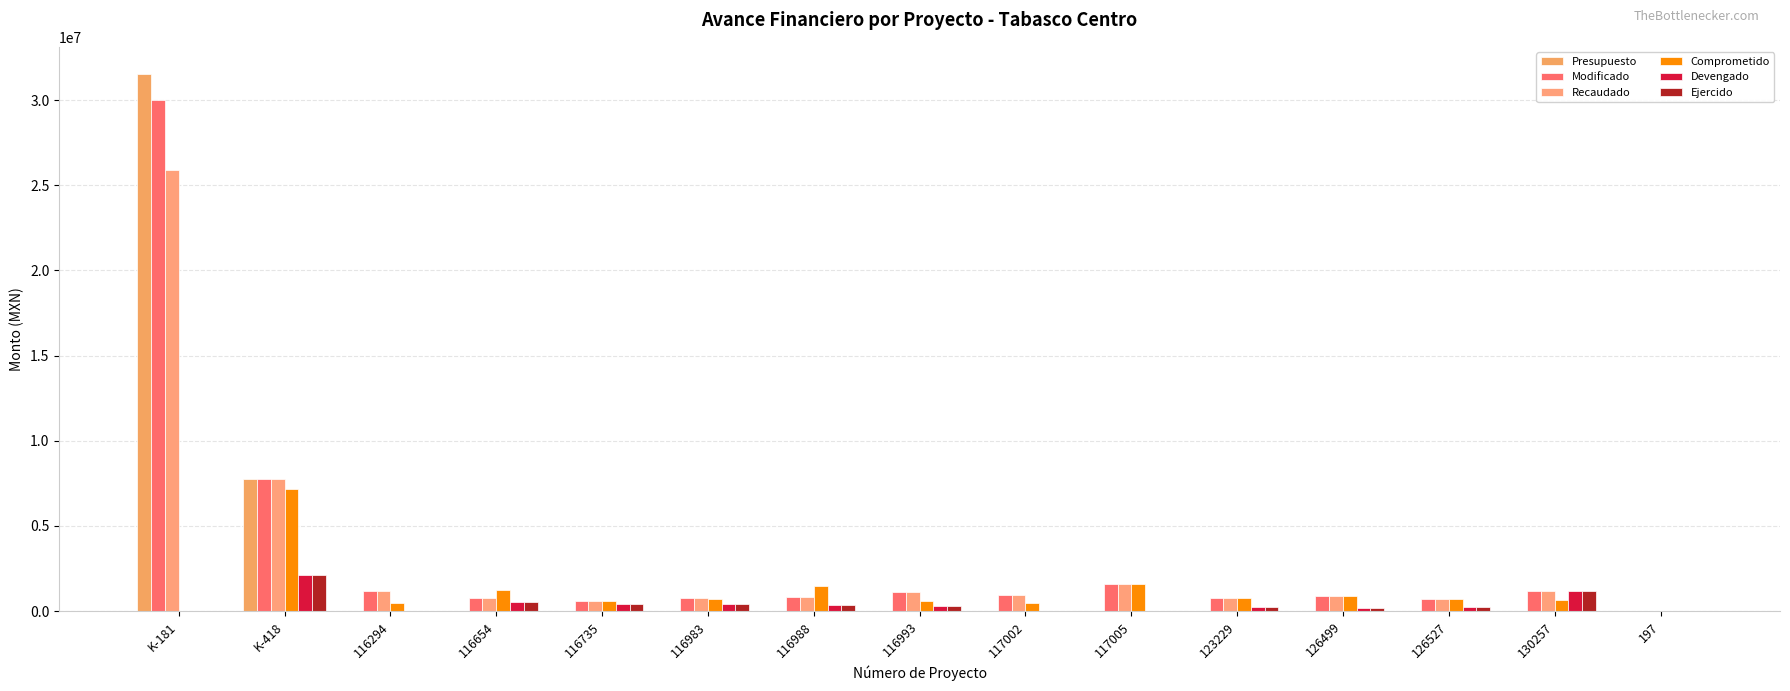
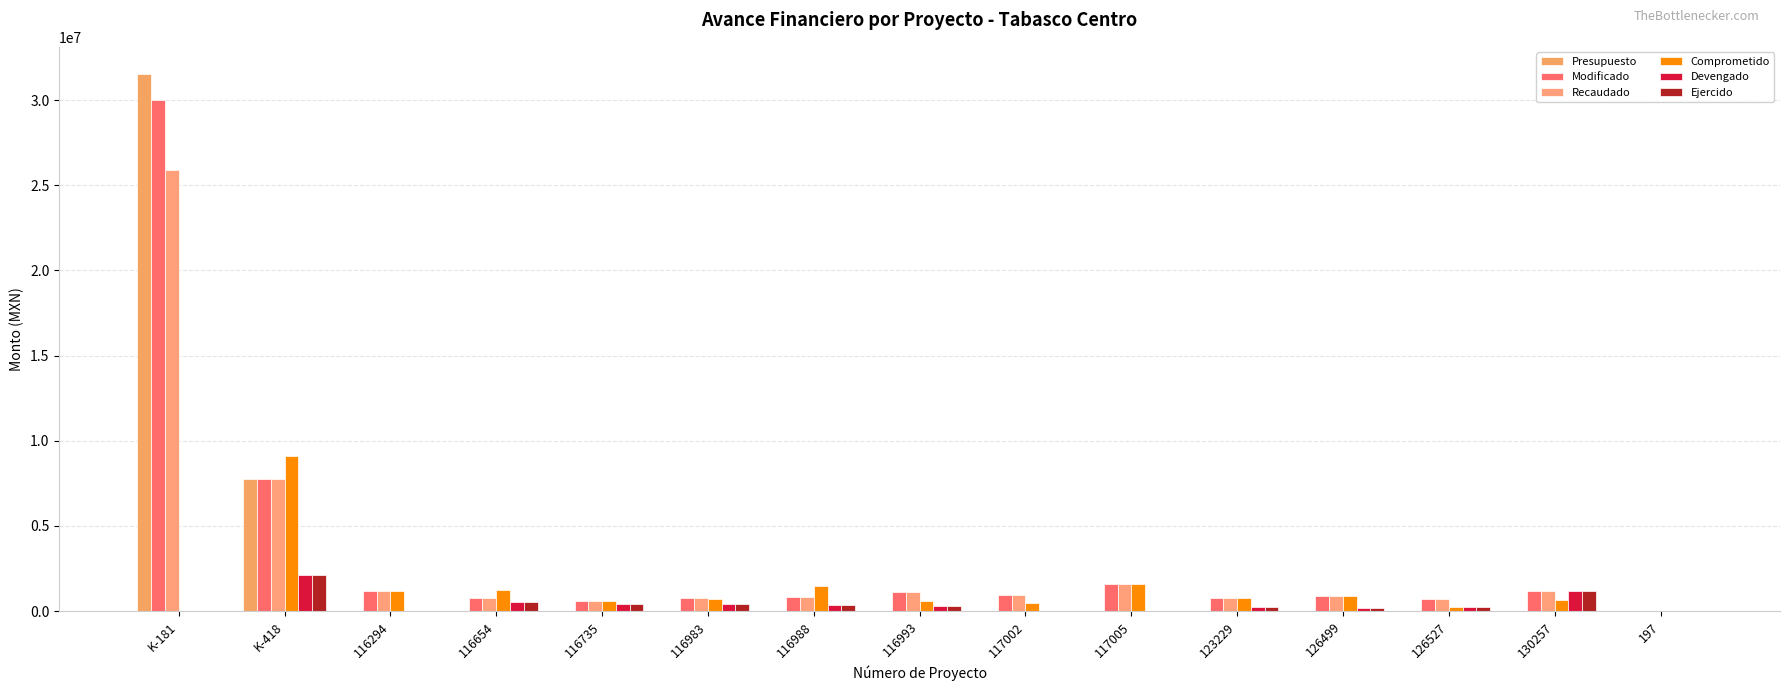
  {
    "Comprometido": {
      "K-181": 0,
-     "K-418": 7200000,
-     "116294": 500000,
+     "K-418": 9100000,
+     "116294": 1200000,
      "116654": 1200000,
      "116735": 600000,
      "116983": 700000,
      "116988": 1500000,
      "116993": 600000,
      "117002": 400000,
      "117005": 1600000,
      "123229": 800000,
      "126499": 900000,
-     "126527": 700000,
+     "126527": 200000,
      "130257": 600000
    }
  }
